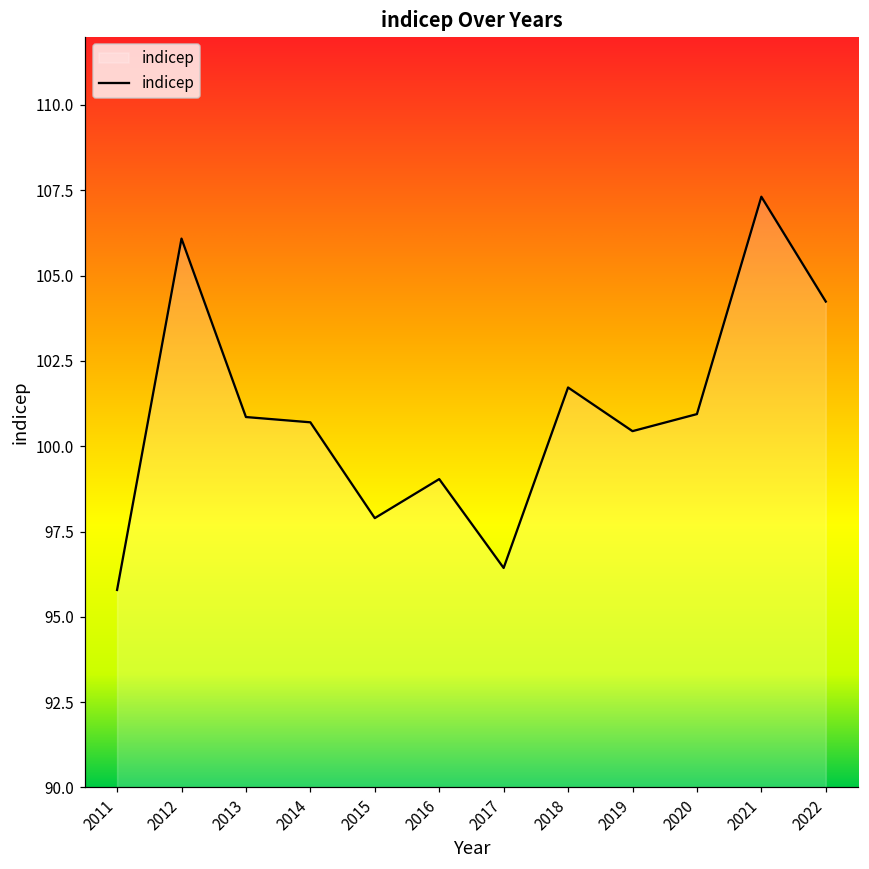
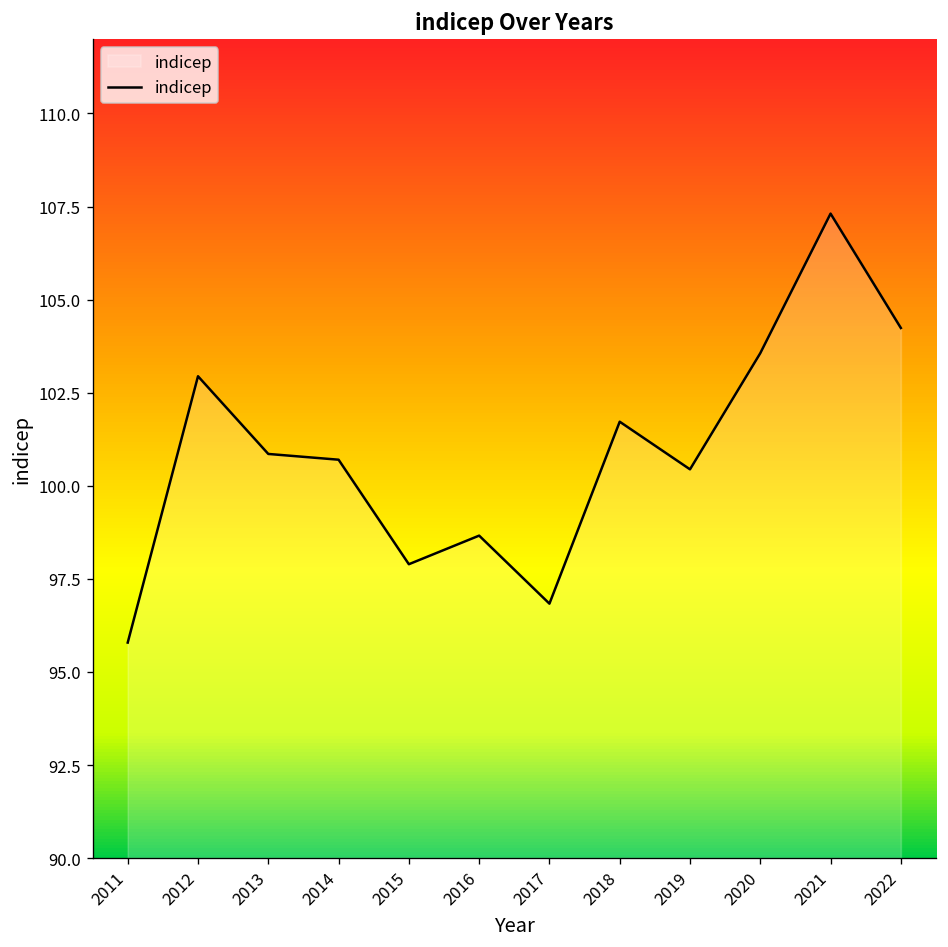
  {
    "2011": 95.8,
-   "2012": 106.1,
+   "2012": 102.9,
    "2013": 100.9,
    "2014": 100.7,
    "2015": 97.9,
-   "2016": 99.0,
-   "2017": 96.4,
+   "2016": 98.7,
+   "2017": 96.8,
    "2018": 101.7,
    "2019": 100.4,
-   "2020": 100.9,
+   "2020": 103.6,
    "2021": 107.3,
    "2022": 104.2
  }
